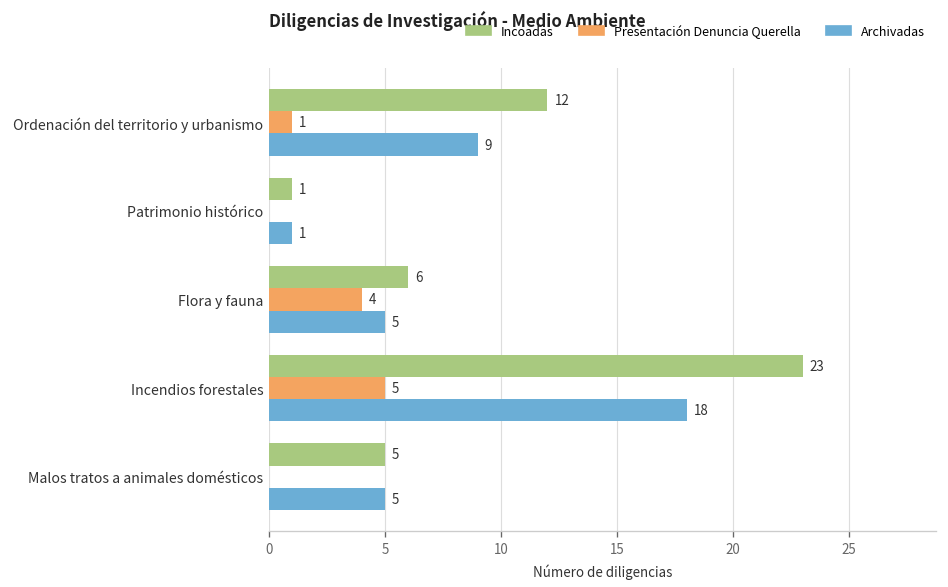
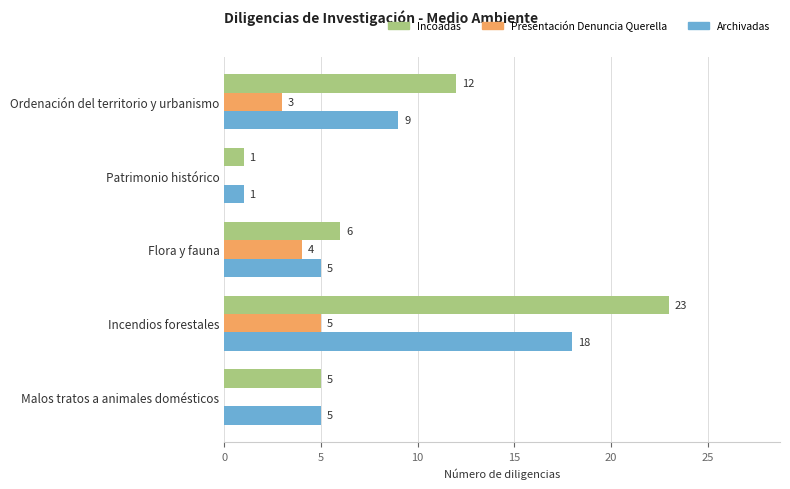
  {
    "Incoadas": {
      "Ordenación del territorio y urbanismo": 12,
      "Patrimonio histórico": 1,
      "Flora y fauna": 6,
      "Incendios forestales": 23,
      "Malos tratos a animales domésticos": 5
    },
    "Presentación Denuncia Querella": {
-     "Ordenación del territorio y urbanismo": 1,
+     "Ordenación del territorio y urbanismo": 3,
      "Flora y fauna": 4,
      "Incendios forestales": 5
    },
    "Archivadas": {
      "Ordenación del territorio y urbanismo": 9,
      "Patrimonio histórico": 1,
      "Flora y fauna": 5,
      "Incendios forestales": 18,
      "Malos tratos a animales domésticos": 5
    }
  }
